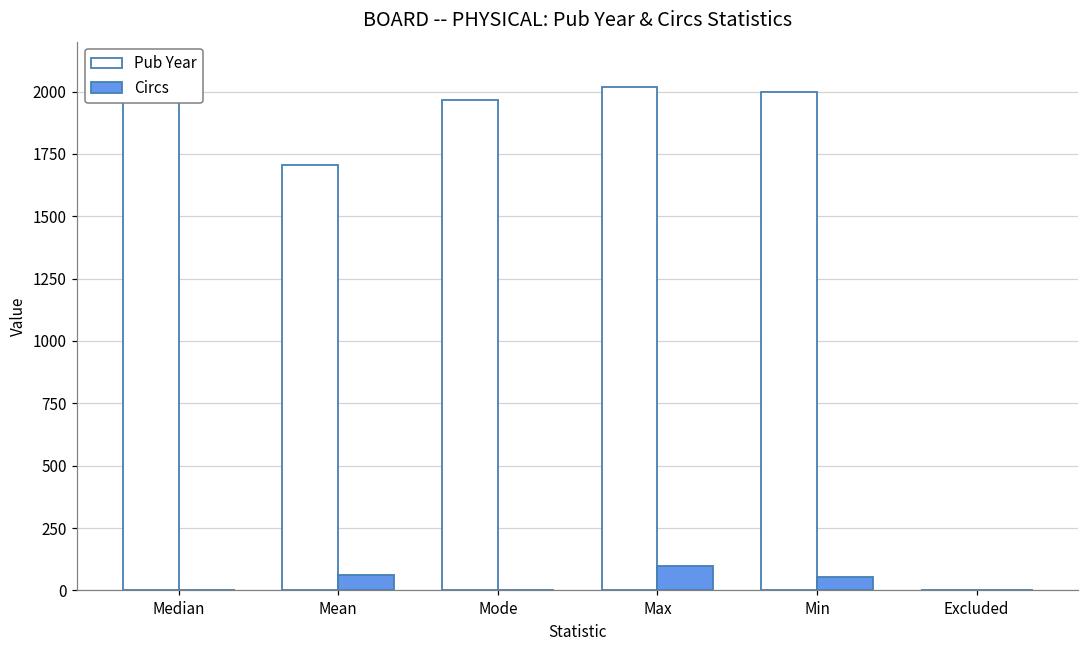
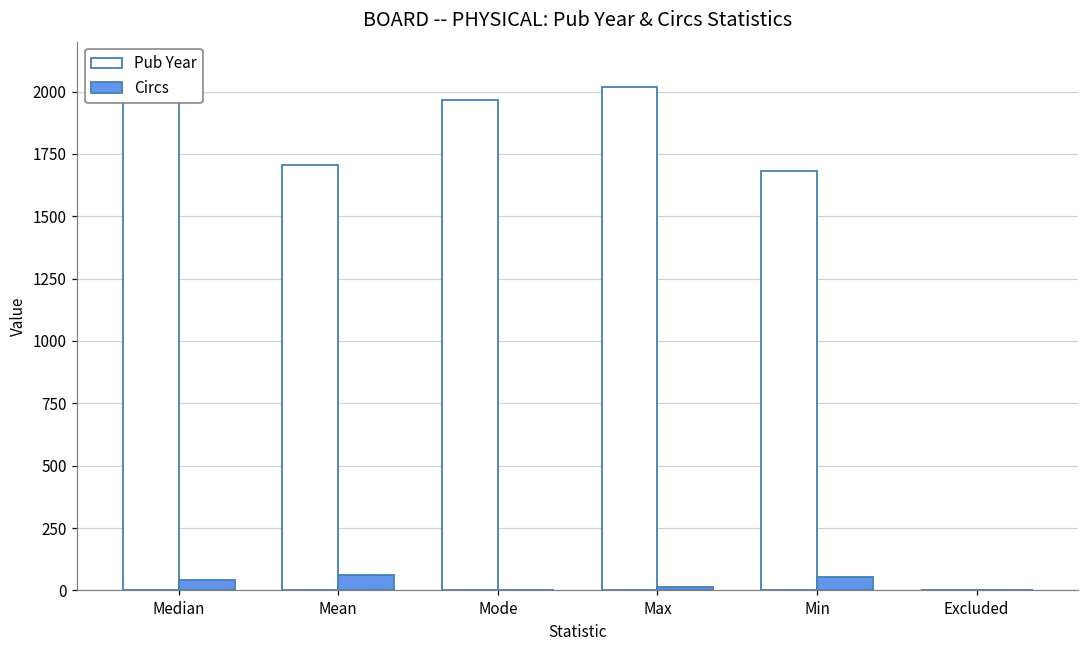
  {
    "Pub Year": {
      "Mean": 1700,
      "Mode": 1970,
      "Max": 2020,
-     "Min": 2000,
+     "Min": 1680,
      "Excluded": 0
    },
    "Circs": {
-     "Median": 0,
+     "Median": 40,
      "Mean": 60,
      "Mode": 0,
-     "Max": 100,
+     "Max": 10,
      "Min": 50,
      "Excluded": 0
    }
  }
